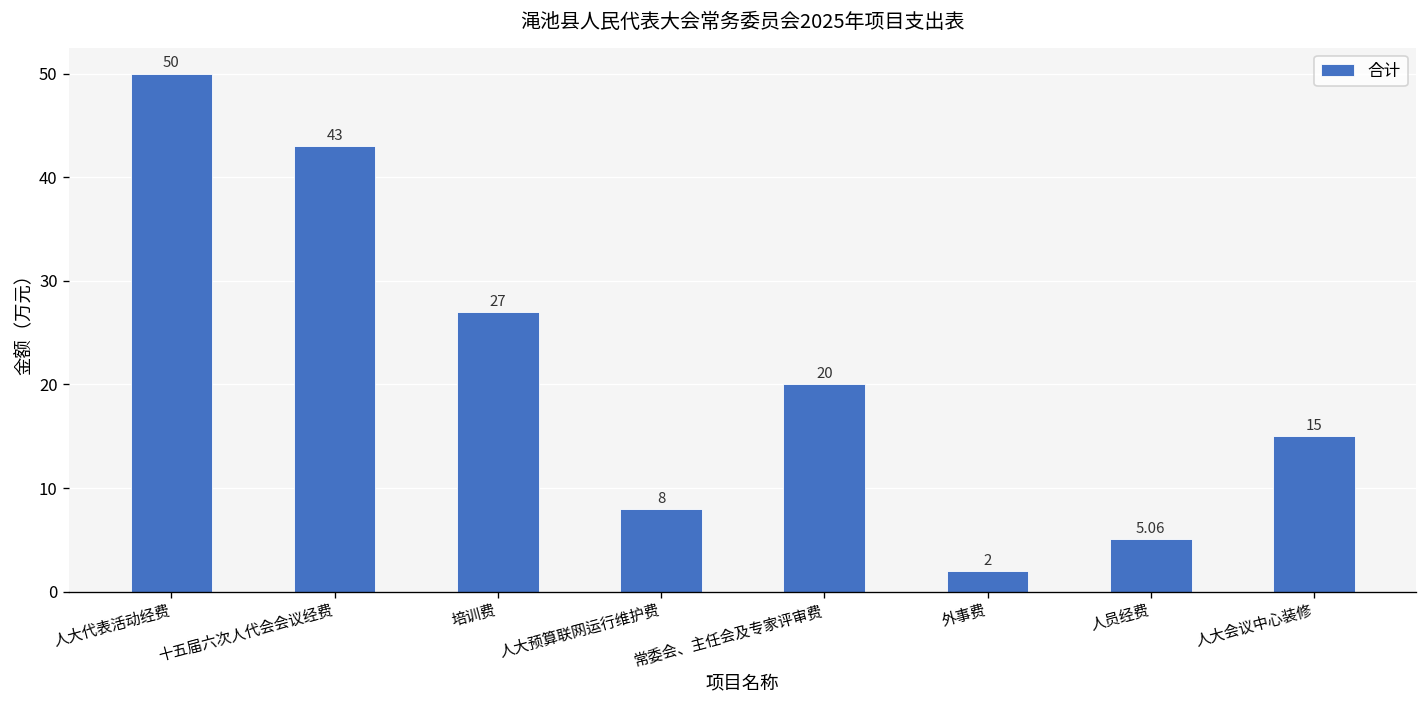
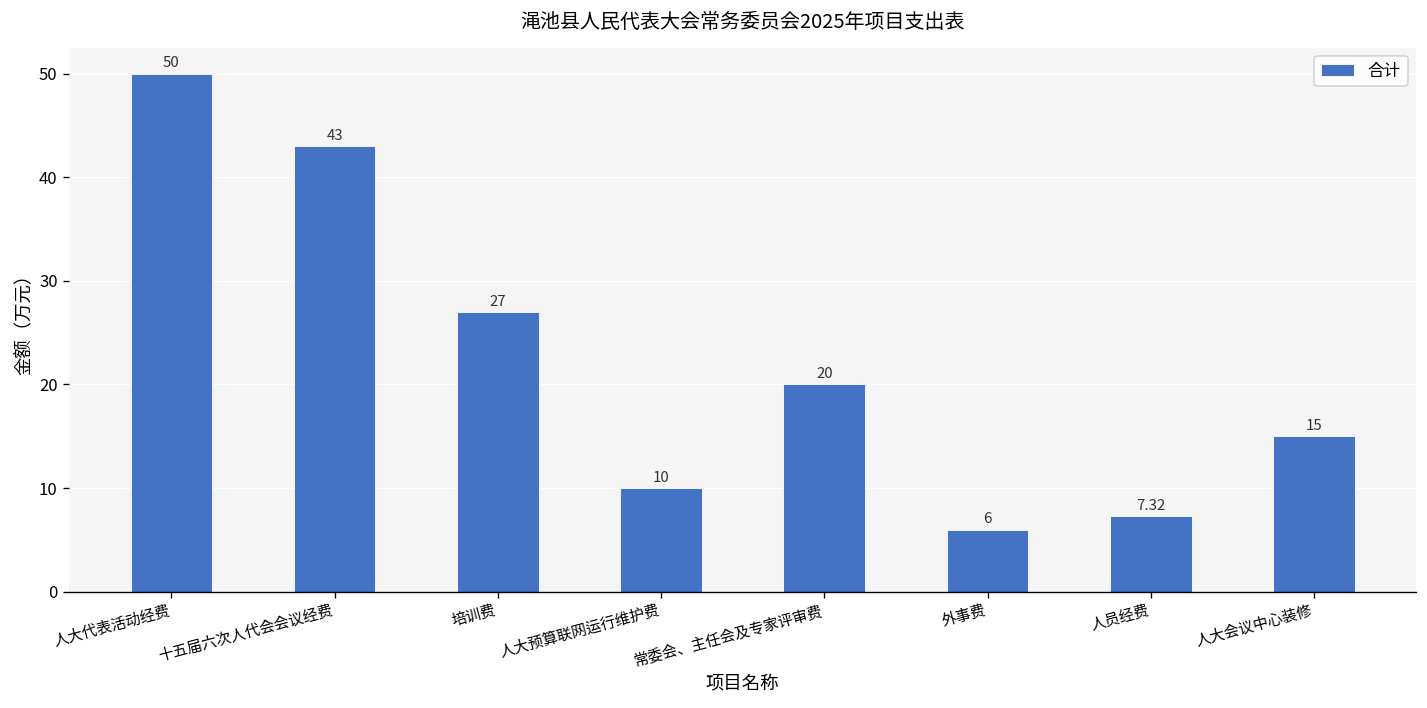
  {
    "人大代表活动经费": 50,
    "十五届六次人代会会议经费": 43,
    "培训费": 27,
-   "人大预算联网运行维护费": 8,
+   "人大预算联网运行维护费": 10,
    "常委会、主任会及专家评审费": 20,
-   "外事费": 2,
-   "人员经费": 5.06,
+   "外事费": 6,
+   "人员经费": 7.32,
    "人大会议中心装修": 15
  }
